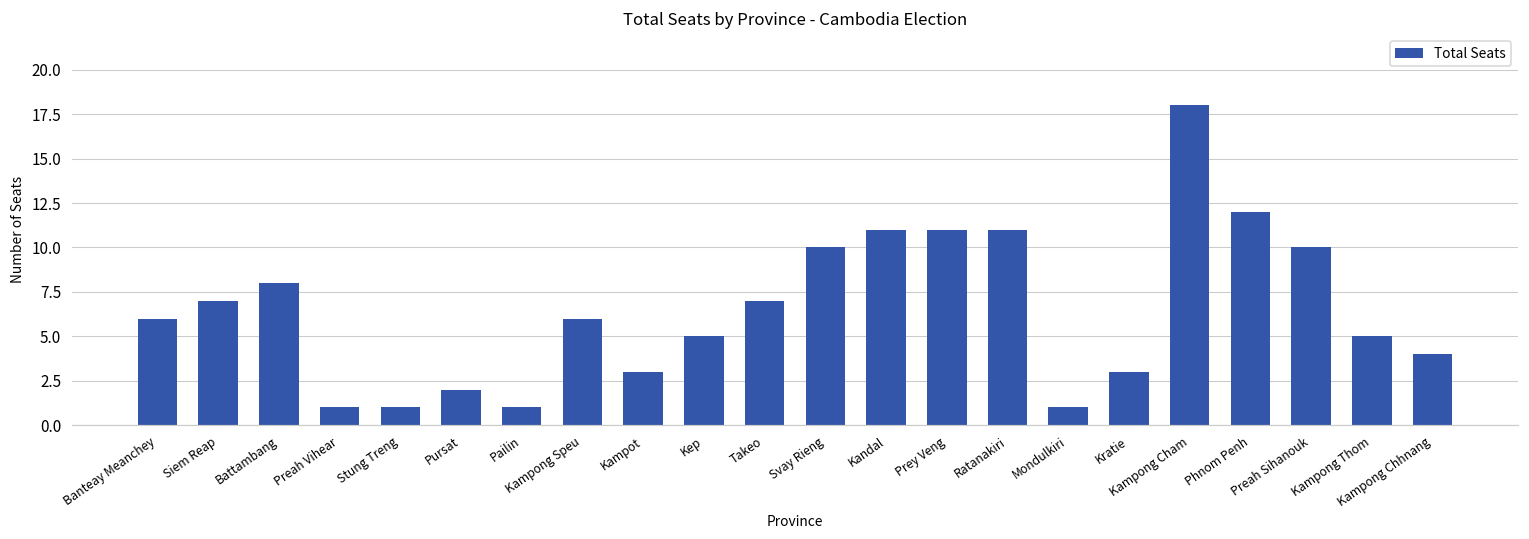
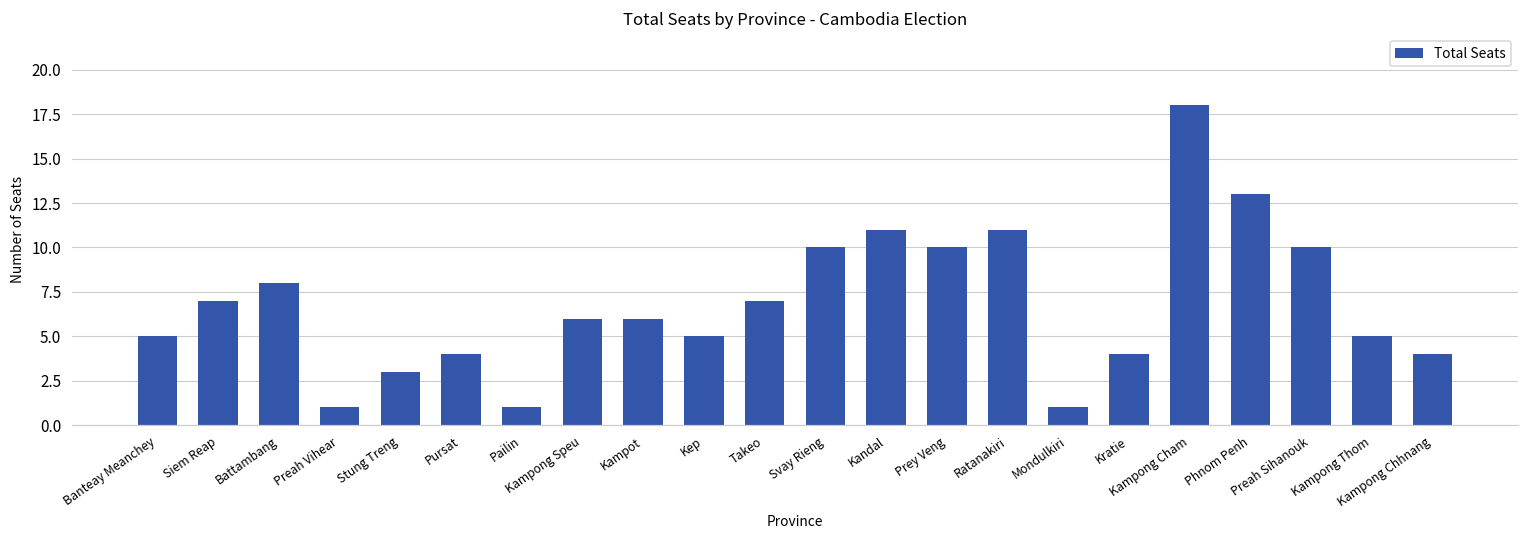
  {
-   "Banteay Meanchey": 6,
+   "Banteay Meanchey": 5,
    "Siem Reap": 7,
    "Battambang": 8,
    "Preah Vihear": 1,
-   "Stung Treng": 1,
-   "Pursat": 2,
+   "Stung Treng": 3,
+   "Pursat": 4,
    "Pailin": 1,
    "Kampong Speu": 6,
-   "Kampot": 3,
+   "Kampot": 6,
    "Kep": 5,
    "Takeo": 7,
    "Svay Rieng": 10,
    "Kandal": 11,
-   "Prey Veng": 11,
+   "Prey Veng": 10,
    "Ratanakiri": 11,
    "Mondulkiri": 1,
-   "Kratie": 3,
+   "Kratie": 4,
    "Kampong Cham": 18,
-   "Phnom Penh": 12,
+   "Phnom Penh": 13,
    "Preah Sihanouk": 10,
    "Kampong Thom": 5,
    "Kampong Chhnang": 4
  }
